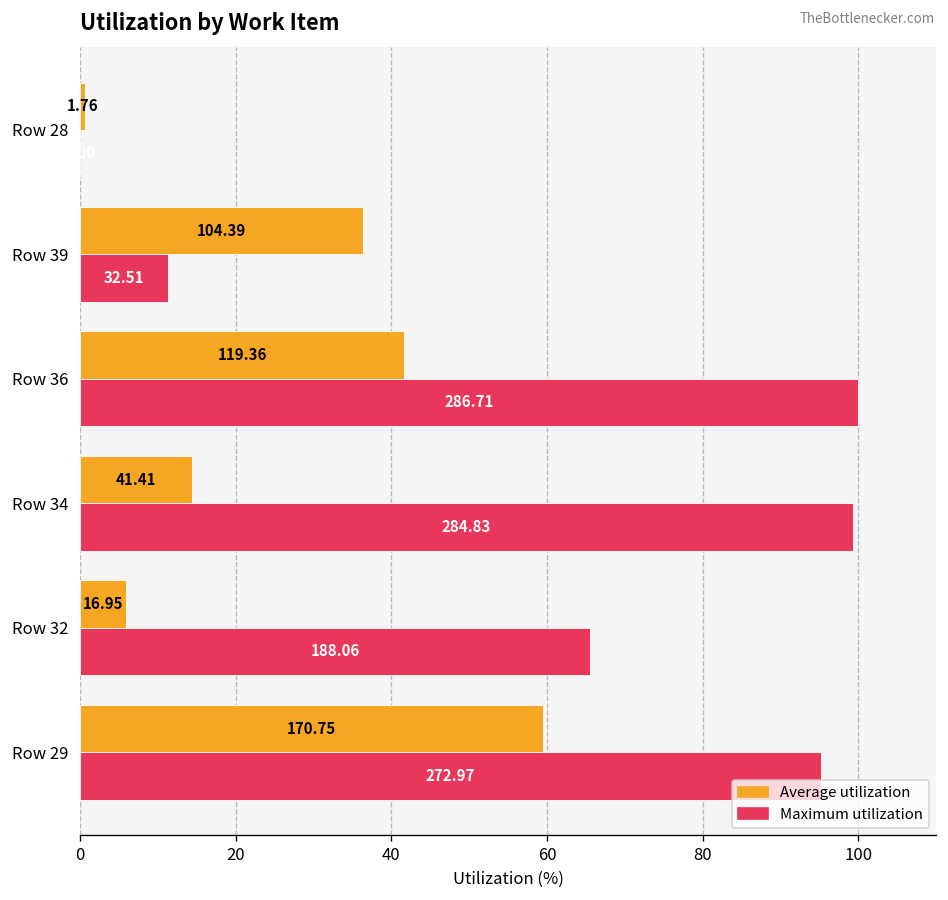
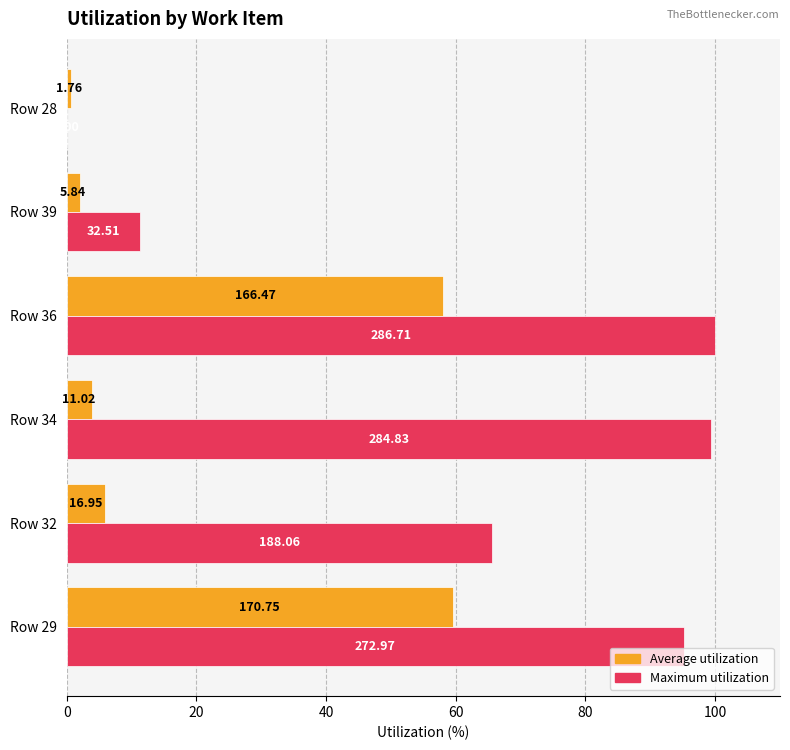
  {
    "Average utilization": {
-     "Row 39": 104.39,
-     "Row 36": 119.36,
-     "Row 34": 41.41
+     "Row 39": 5.84,
+     "Row 36": 166.47,
+     "Row 34": 11.02
    },
    "Maximum utilization": {
      "Row 28": 0
    }
  }
